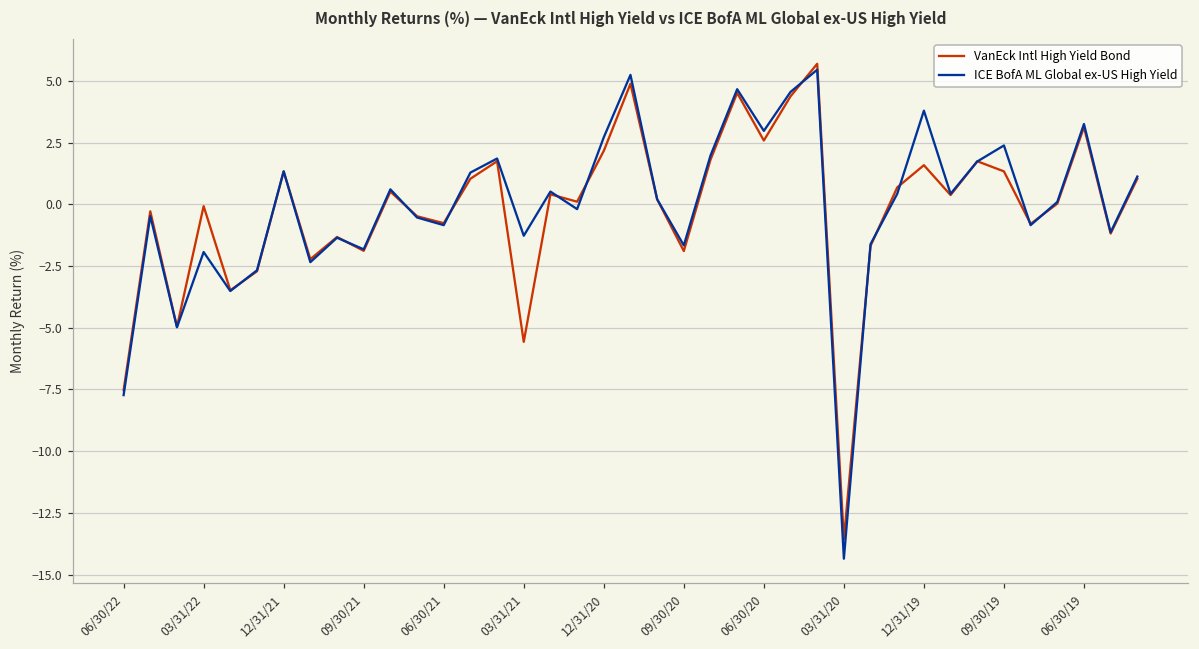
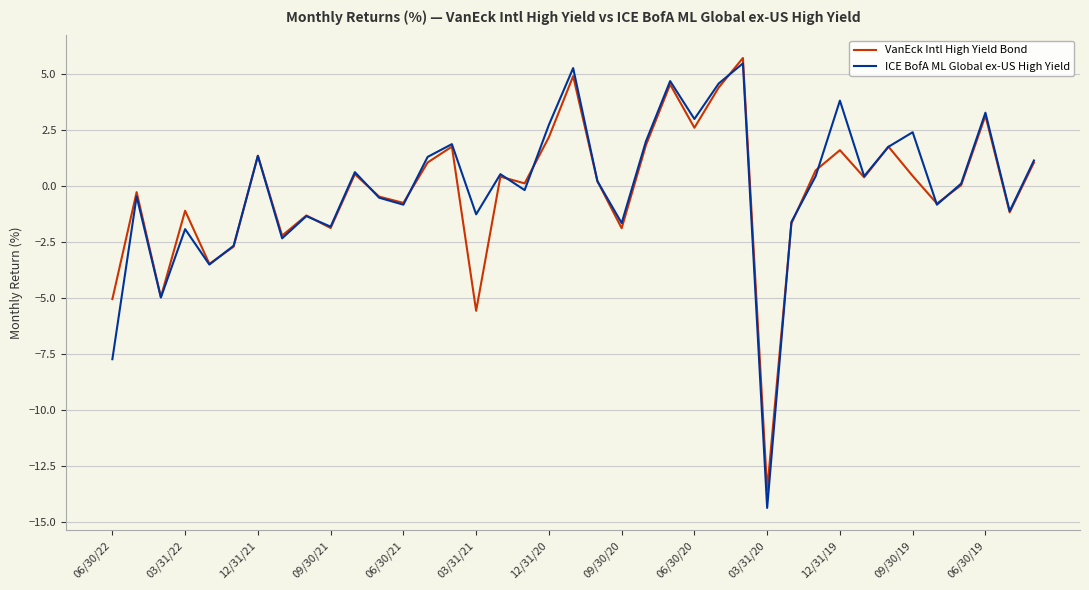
  {
    "VanEck Intl High Yield Bond": {
-     "06/30/22": -7.5,
-     "03/31/22": -0.1,
+     "06/30/22": -5.1,
+     "03/31/22": -1.1,
      "03/31/21": -5.6,
      "12/31/20": 2.2,
      "09/30/20": -1.9,
      "06/30/20": 2.6,
      "03/31/20": -13.6,
      "12/31/19": 1.6,
-     "09/30/19": 1.3,
+     "09/30/19": 0.4,
      "06/30/19": 3.1
    },
    "ICE BofA ML Global ex-US High Yield": {
      "06/30/22": -7.7,
      "03/31/22": -1.9,
      "03/31/21": -1.3,
      "12/31/20": 2.7,
      "09/30/20": -1.7,
      "06/30/20": 3.0,
      "03/31/20": -14.4,
      "12/31/19": 3.8,
      "09/30/19": 2.4,
      "06/30/19": 3.3
    }
  }
